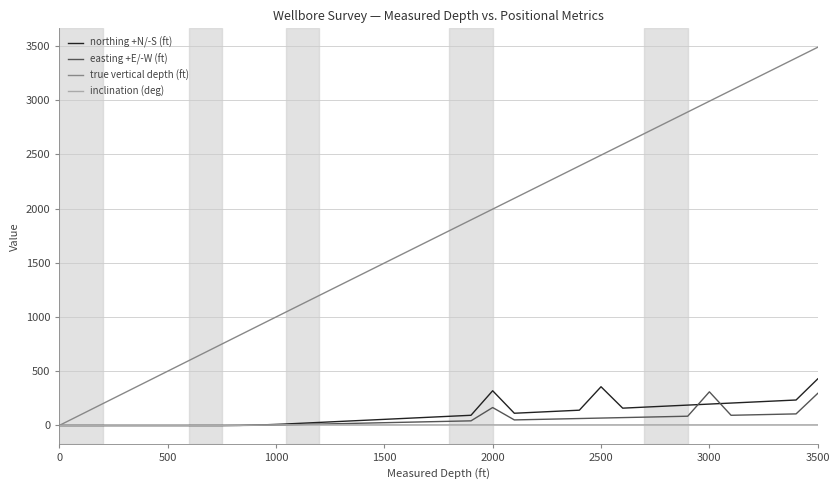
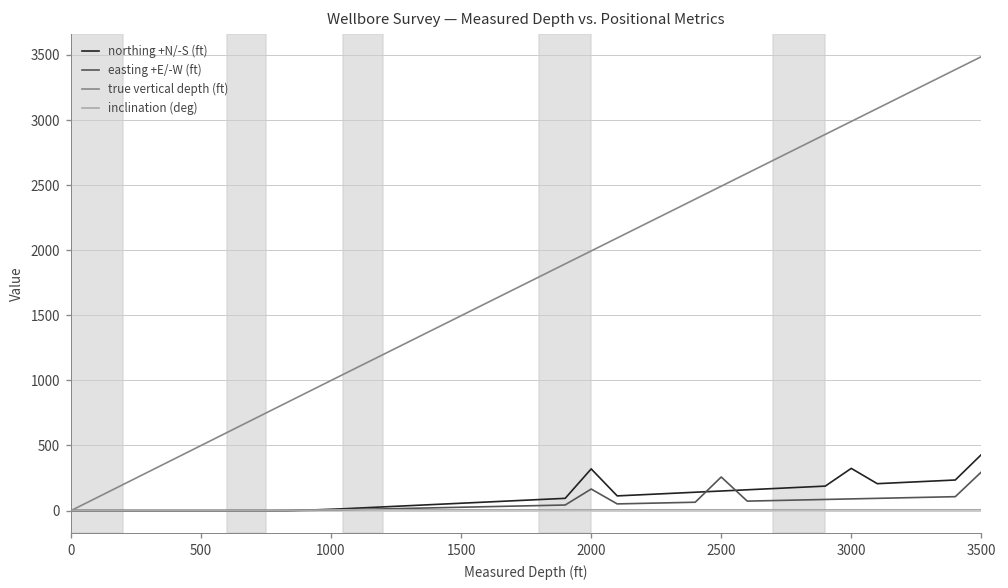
  {
    "northing +N/-S (ft)": {
      "1500": 60,
      "2000": 320,
-     "2500": 360,
-     "3000": 200,
+     "2500": 150,
+     "3000": 320,
      "3500": 430
    },
    "easting +E/-W (ft)": {
      "2000": 170,
-     "2500": 70,
-     "3000": 310,
+     "2500": 260,
+     "3000": 90,
      "3500": 300
    }
  }
